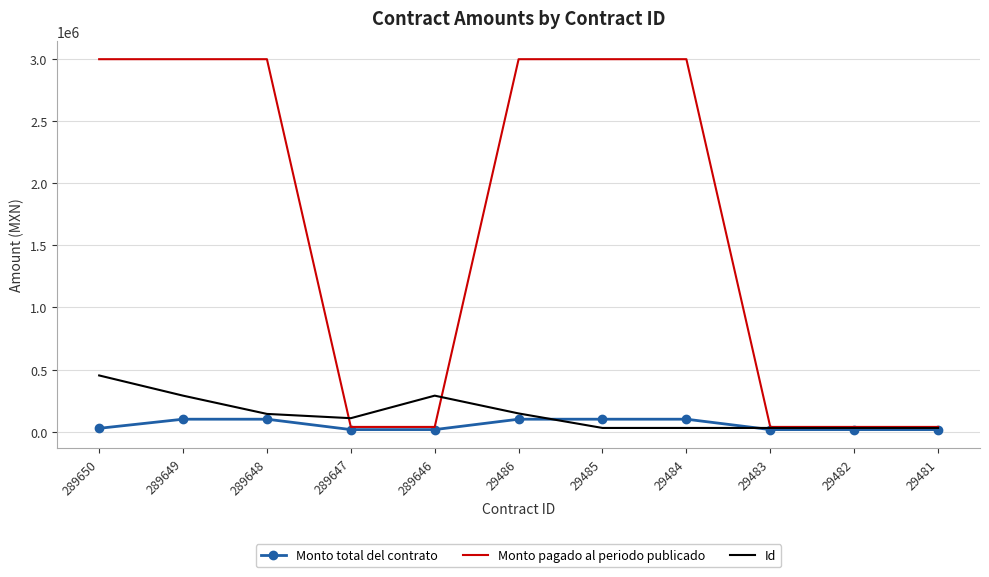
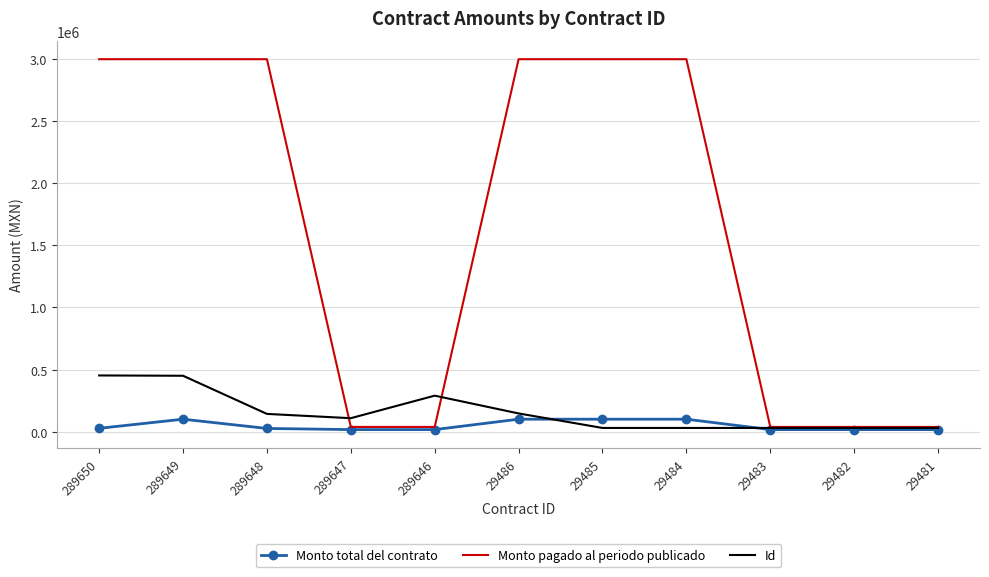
  {
    "Monto total del contrato": {
      "289650": 30000,
      "289649": 100000,
-     "289648": 100000,
+     "289648": 30000,
      "289647": 20000,
      "289646": 20000,
      "29486": 100000,
      "29485": 100000,
      "29484": 100000
    },
    "Monto pagado al periodo publicado": {
      "289650": 3000000,
      "289649": 3000000,
      "289648": 3000000,
      "289647": 40000,
      "289646": 40000,
      "29486": 3000000,
      "29485": 3000000,
      "29484": 3000000
    },
    "Id": {
      "289650": 450000,
-     "289649": 290000,
+     "289649": 450000,
      "289648": 140000,
      "289647": 110000,
      "289646": 290000,
      "29486": 150000,
      "29485": 30000,
      "29484": 30000
    }
  }
